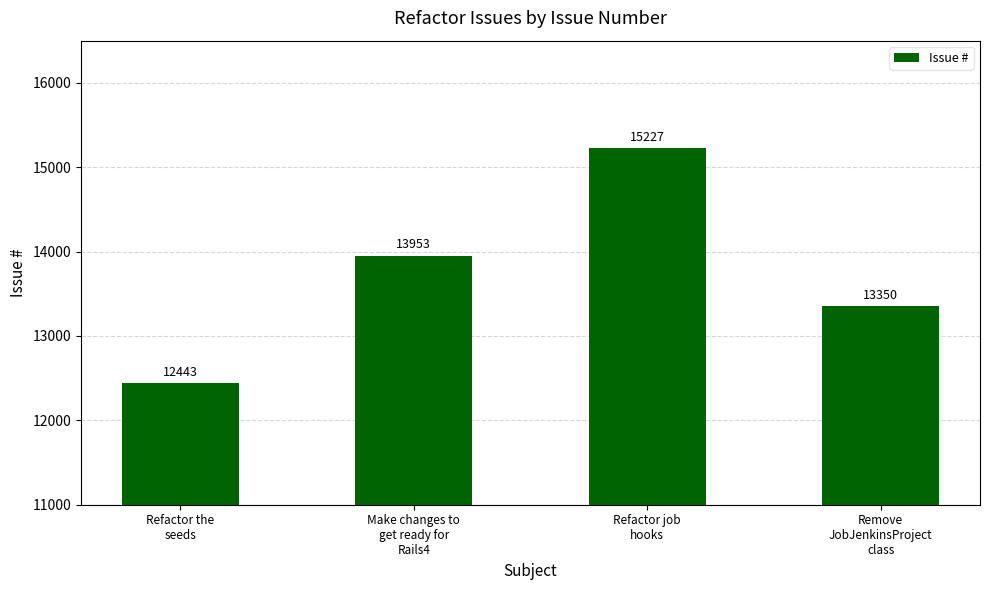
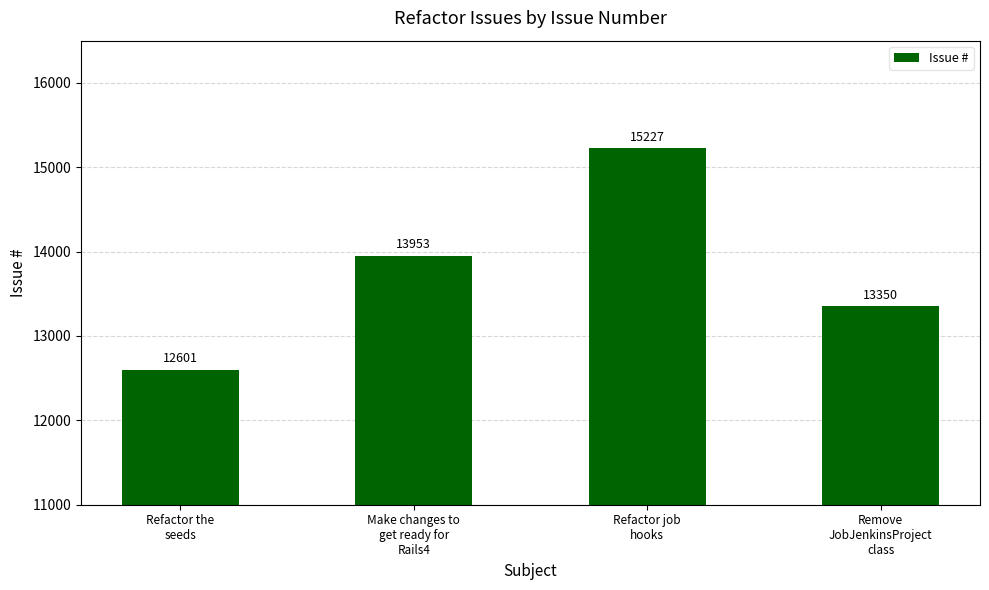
  {
-   "Refactor the seeds": 12443,
+   "Refactor the seeds": 12601,
    "Make changes to get ready for Rails4": 13953,
    "Refactor job hooks": 15227,
    "Remove JobJenkinsProject class": 13350
  }
